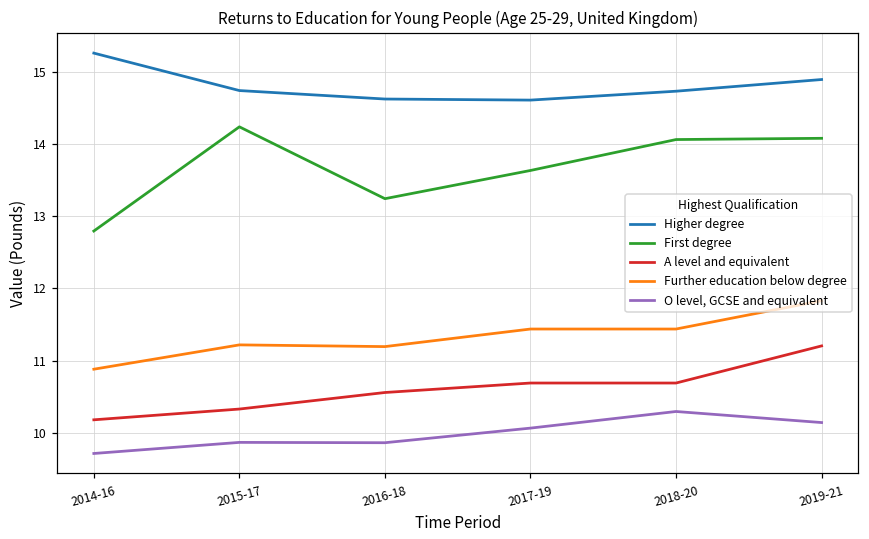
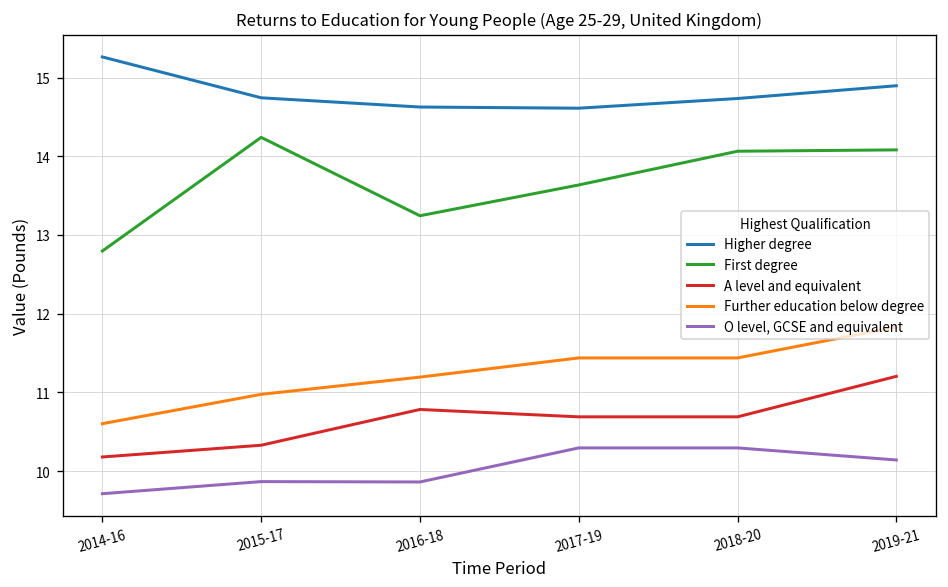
  {
    "Higher degree": {
      "2014-16": 15.3,
      "2015-17": 14.7,
      "2016-18": 14.6,
      "2017-19": 14.6,
      "2018-20": 14.7,
      "2019-21": 14.9
    },
    "First degree": {
      "2014-16": 12.8,
      "2015-17": 14.2,
      "2016-18": 13.2,
      "2017-19": 13.6,
      "2018-20": 14.1,
      "2019-21": 14.1
    },
    "A level and equivalent": {
      "2014-16": 10.2,
      "2015-17": 10.3,
-     "2016-18": 10.6,
+     "2016-18": 10.8,
      "2017-19": 10.7,
      "2018-20": 10.7,
      "2019-21": 11.2
    },
    "Further education below degree": {
-     "2014-16": 10.9,
-     "2015-17": 11.2,
+     "2014-16": 10.6,
+     "2015-17": 11.0,
      "2016-18": 11.2,
      "2017-19": 11.4,
      "2018-20": 11.4,
      "2019-21": 11.8
    },
    "O level, GCSE and equivalent": {
      "2014-16": 9.7,
      "2015-17": 9.9,
      "2016-18": 9.9,
-     "2017-19": 10.1,
+     "2017-19": 10.3,
      "2018-20": 10.3,
      "2019-21": 10.1
    }
  }
